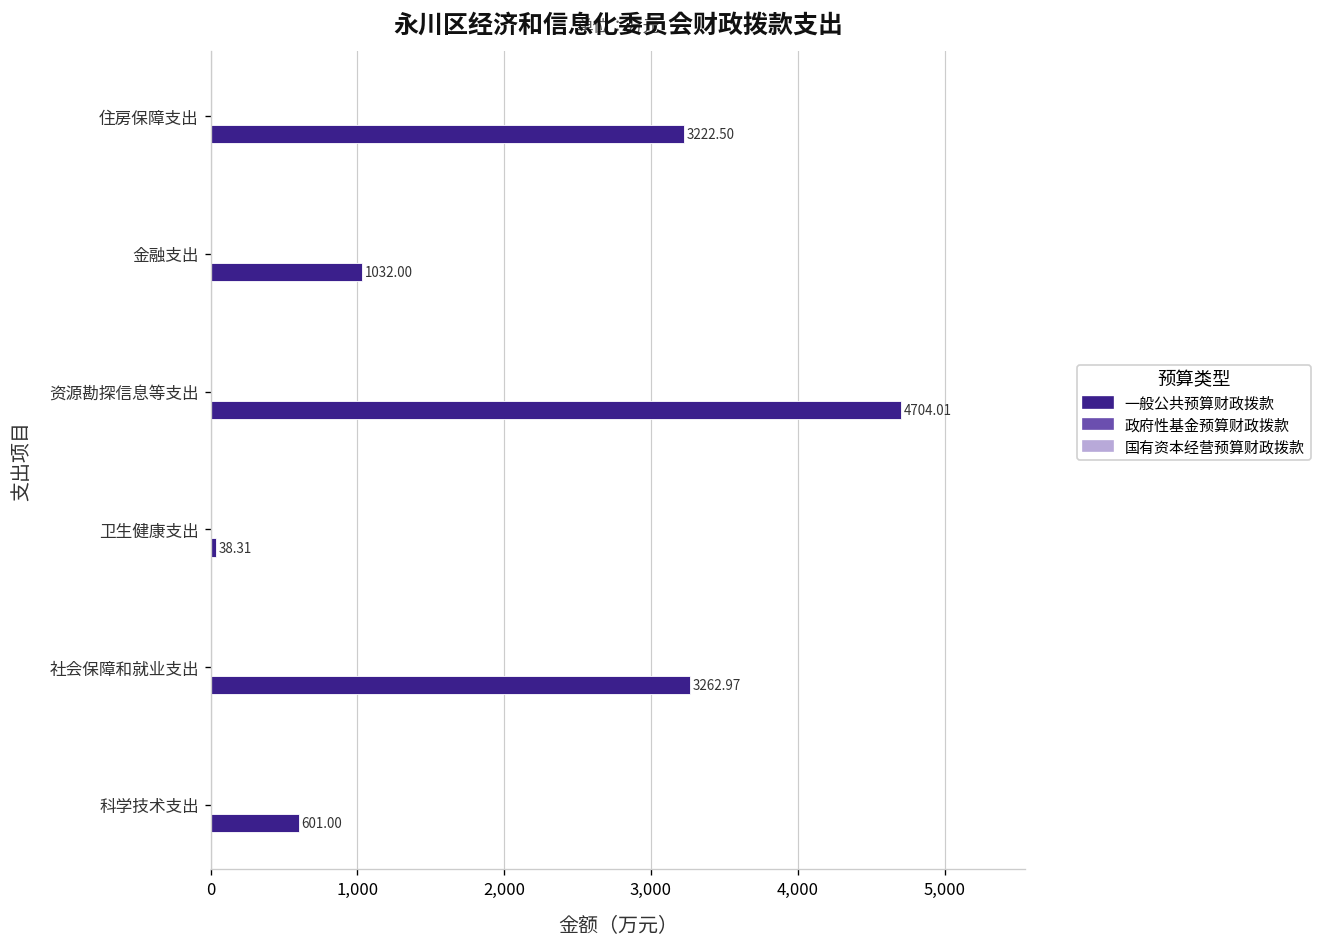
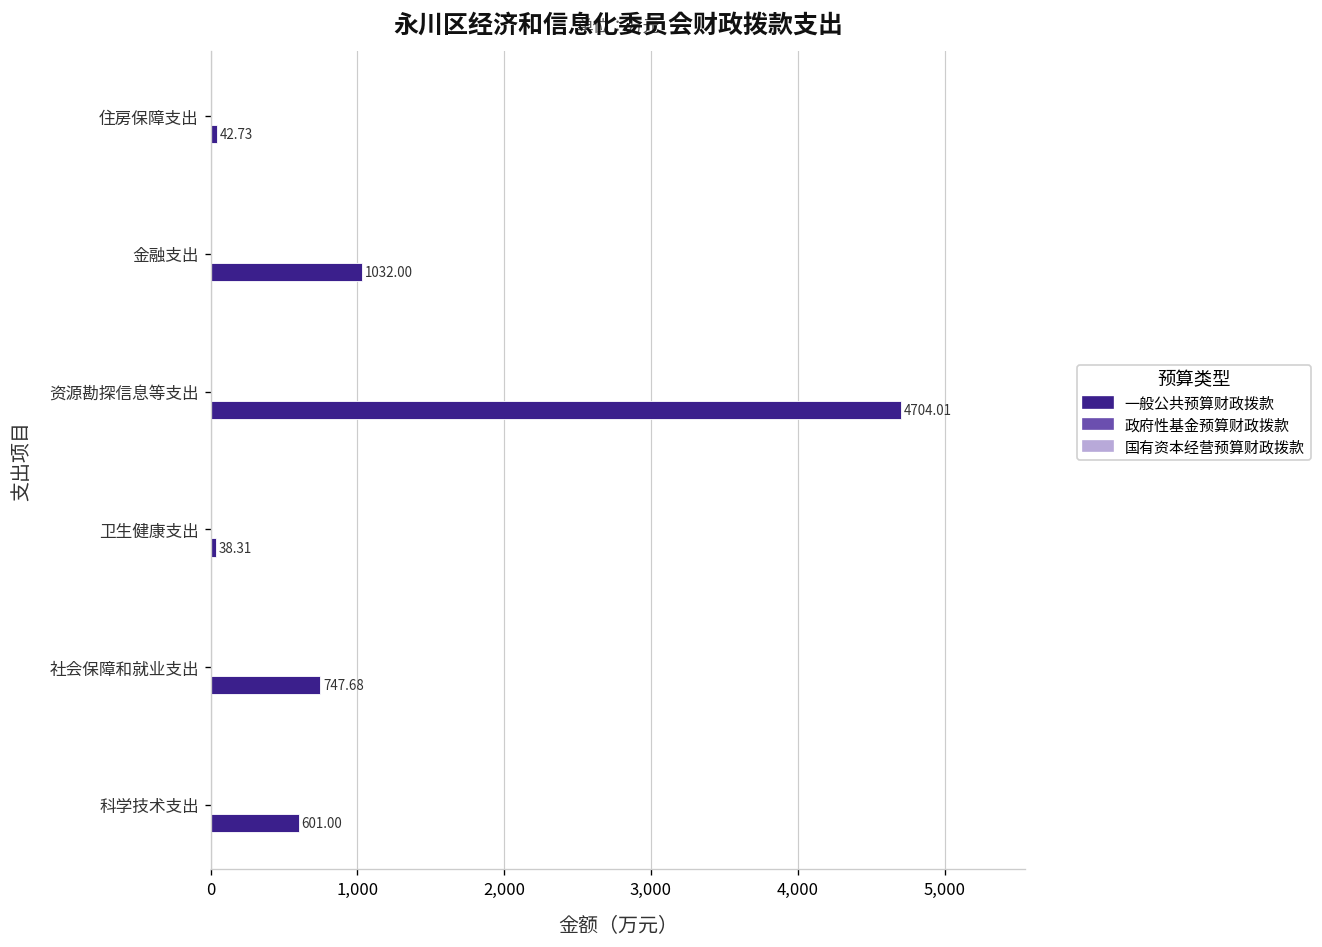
  {
    "一般公共预算财政拨款": {
-     "住房保障支出": 3222.50,
+     "住房保障支出": 42.73,
      "金融支出": 1032.00,
      "资源勘探信息等支出": 4704.01,
      "卫生健康支出": 38.31,
-     "社会保障和就业支出": 3262.97,
+     "社会保障和就业支出": 747.68,
      "科学技术支出": 601.00
    },
    "政府性基金预算财政拨款": {
      "住房保障支出": 0,
      "金融支出": 0,
      "资源勘探信息等支出": 0,
      "卫生健康支出": 0,
      "社会保障和就业支出": 0,
      "科学技术支出": 0
    },
    "国有资本经营预算财政拨款": {
      "住房保障支出": 0,
      "金融支出": 0,
      "资源勘探信息等支出": 0,
      "卫生健康支出": 0,
      "社会保障和就业支出": 0,
      "科学技术支出": 0
    }
  }
